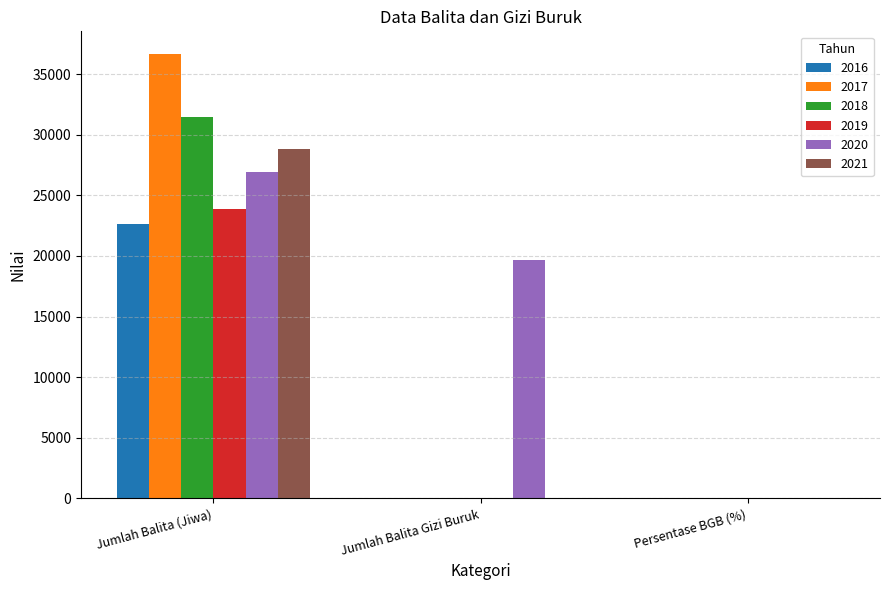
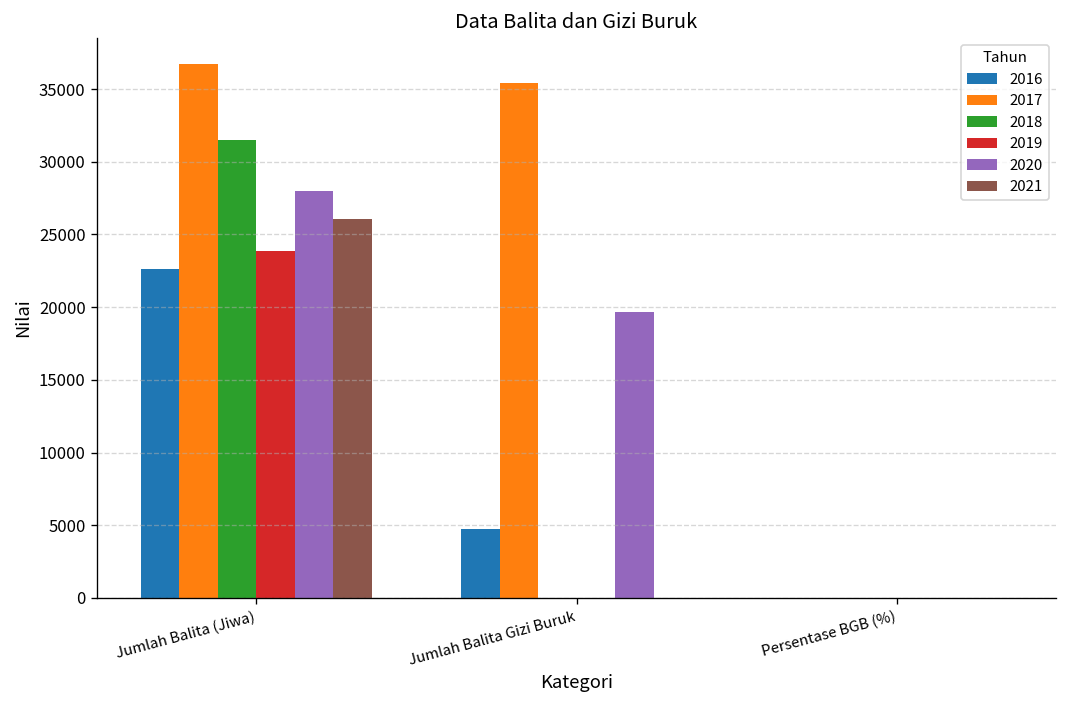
  {
    "2016": {
      "Jumlah Balita (Jiwa)": 22600,
-     "Jumlah Balita Gizi Buruk": 0
+     "Jumlah Balita Gizi Buruk": 4700
    },
    "2017": {
      "Jumlah Balita (Jiwa)": 36700,
-     "Jumlah Balita Gizi Buruk": 0
+     "Jumlah Balita Gizi Buruk": 35400
    },
    "2018": {
      "Jumlah Balita (Jiwa)": 31500
    },
    "2019": {
      "Jumlah Balita (Jiwa)": 23900
    },
    "2020": {
-     "Jumlah Balita (Jiwa)": 26900,
+     "Jumlah Balita (Jiwa)": 28000,
      "Jumlah Balita Gizi Buruk": 19700
    },
    "2021": {
-     "Jumlah Balita (Jiwa)": 28800
+     "Jumlah Balita (Jiwa)": 26100
    }
  }
